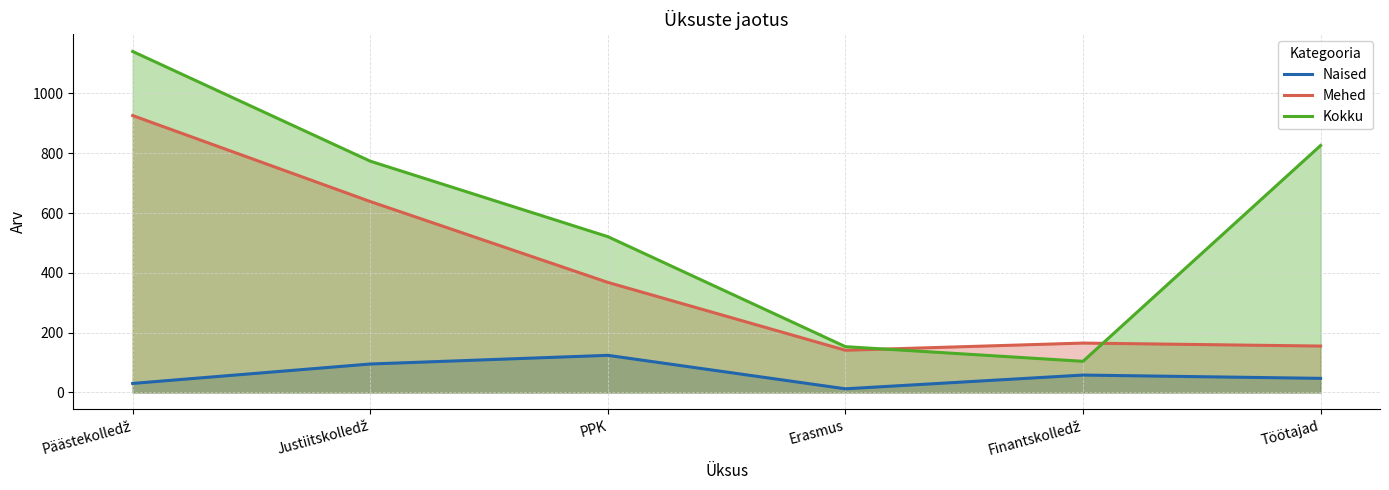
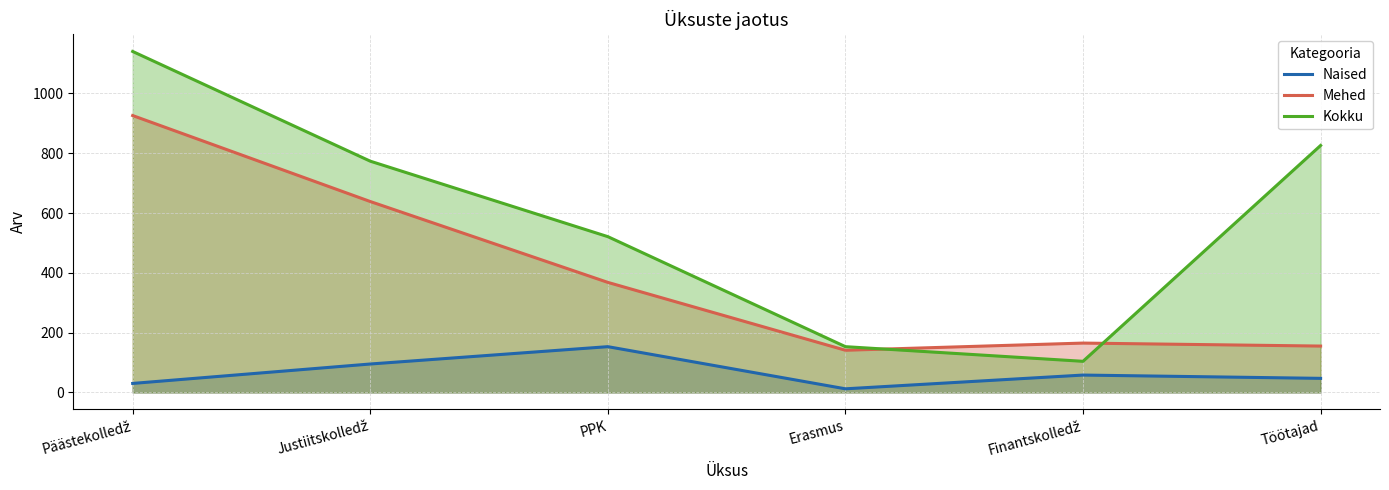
  {
    "Naised": {
      "Päästekolledž": 30,
      "Justiitskolledž": 100,
-     "PPK": 120,
+     "PPK": 150,
      "Erasmus": 10,
      "Finantskolledž": 60,
      "Töötajad": 50
    },
    "Mehed": {
      "Päästekolledž": 930,
      "Justiitskolledž": 640,
      "PPK": 370,
      "Erasmus": 140,
      "Finantskolledž": 170,
      "Töötajad": 160
    },
    "Kokku": {
      "Päästekolledž": 1140,
      "Justiitskolledž": 770,
      "PPK": 520,
      "Erasmus": 150,
      "Finantskolledž": 100,
      "Töötajad": 830
    }
  }
